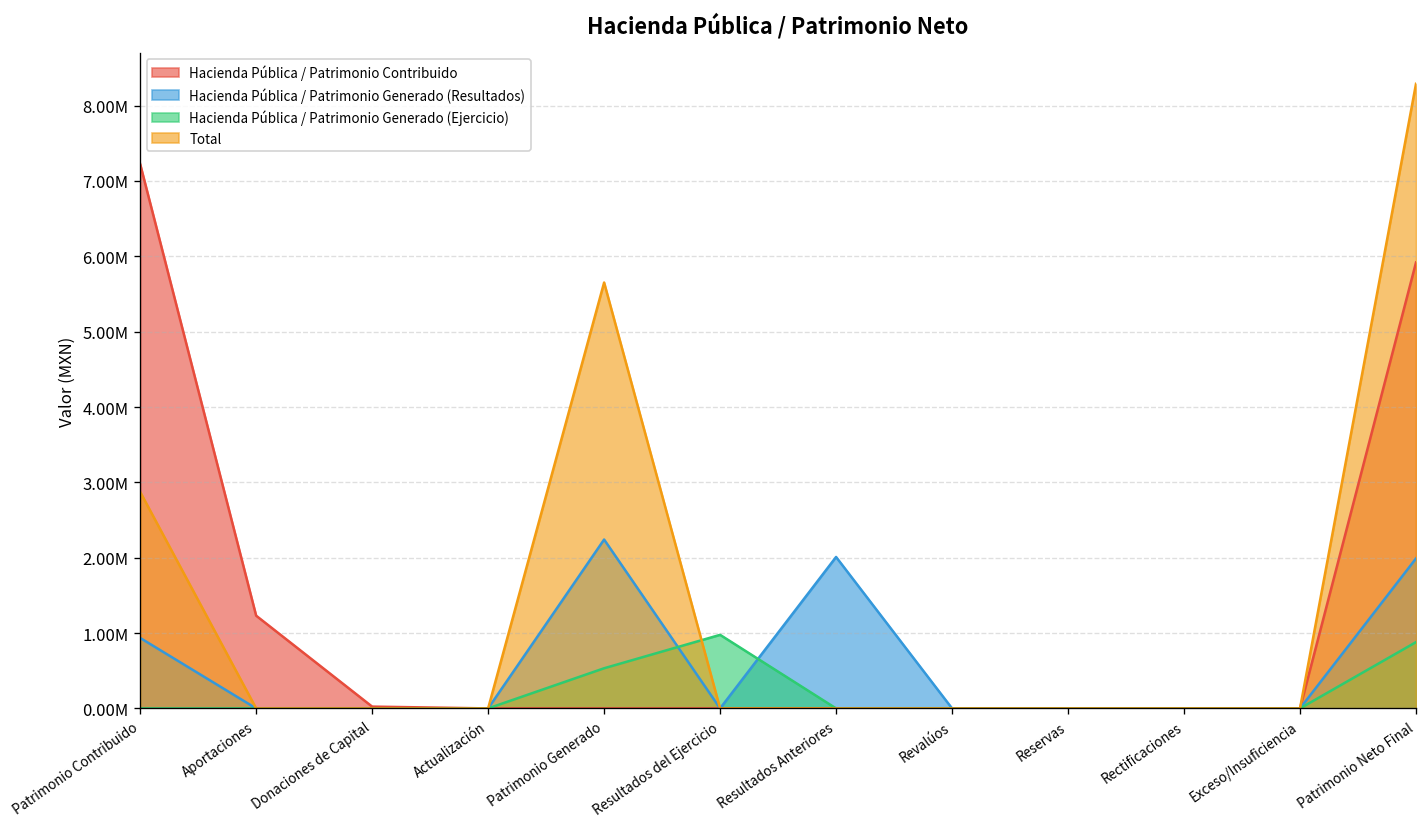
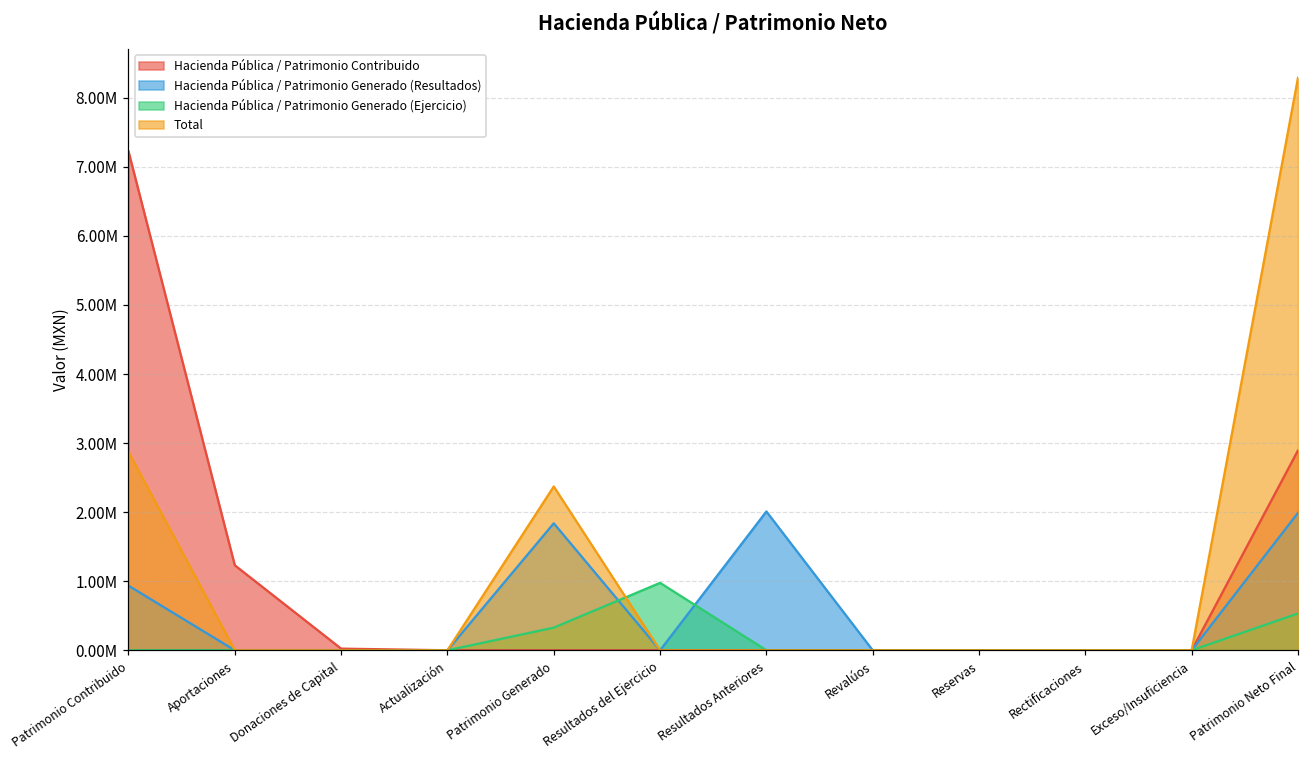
  {
    "Hacienda Pública / Patrimonio Contribuido": {
      "Patrimonio Contribuido": 7200000,
      "Aportaciones": 1200000,
      "Patrimonio Generado": 0,
-     "Patrimonio Neto Final": 5900000
+     "Patrimonio Neto Final": 2900000
    },
    "Hacienda Pública / Patrimonio Generado (Resultados)": {
      "Patrimonio Contribuido": 900000,
-     "Patrimonio Generado": 2200000,
+     "Patrimonio Generado": 1800000,
      "Resultados Anteriores": 2000000,
      "Patrimonio Neto Final": 2000000
    },
    "Hacienda Pública / Patrimonio Generado (Ejercicio)": {
      "Patrimonio Contribuido": 0,
-     "Patrimonio Generado": 500000,
+     "Patrimonio Generado": 300000,
      "Resultados del Ejercicio": 1000000,
-     "Patrimonio Neto Final": 900000
+     "Patrimonio Neto Final": 500000
    },
    "Total": {
      "Patrimonio Contribuido": 2900000,
-     "Patrimonio Generado": 5700000,
+     "Patrimonio Generado": 2400000,
      "Patrimonio Neto Final": 8300000
    }
  }
